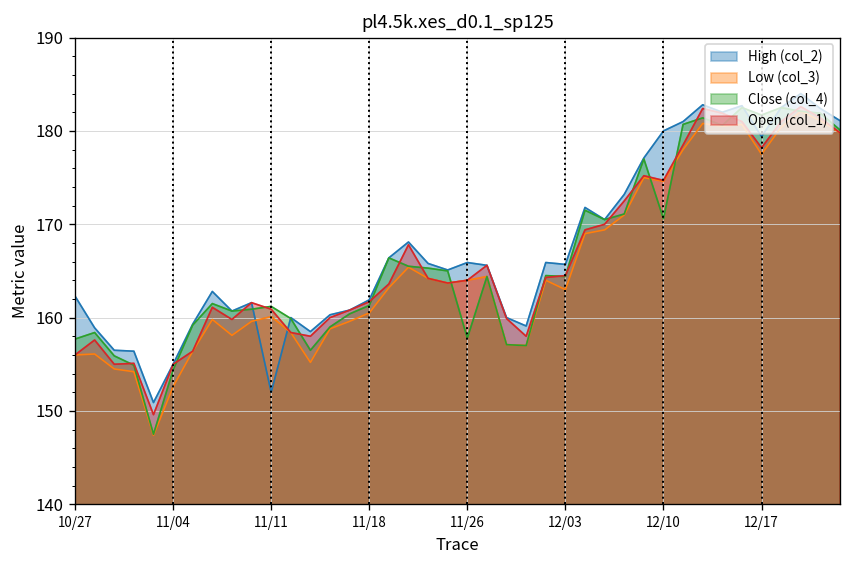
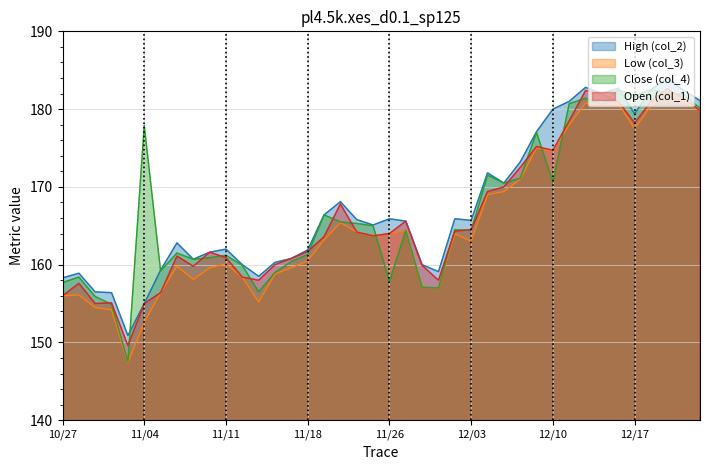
  {
    "High (col_2)": {
-     "10/27": 162,
-     "11/11": 152,
+     "10/27": 158,
+     "11/11": 162,
      "11/26": 166,
      "12/03": 166,
      "12/10": 180,
      "12/17": 179
    },
    "Close (col_4)": {
      "10/27": 158,
-     "11/04": 154,
+     "11/04": 178,
      "11/18": 161,
      "11/26": 158,
      "12/10": 171
    }
  }
